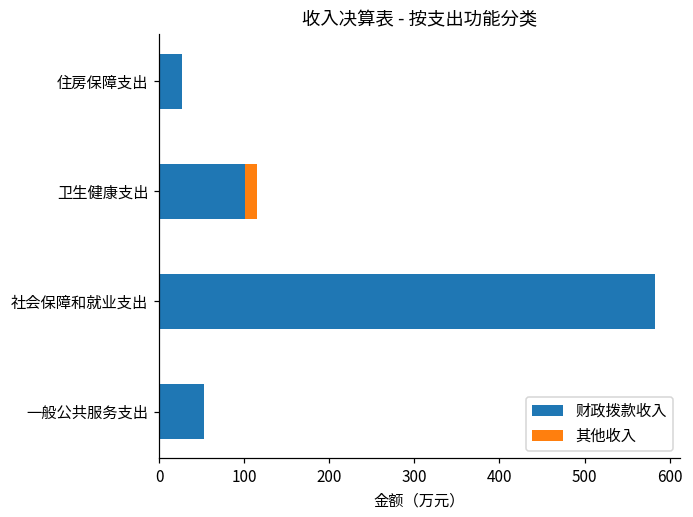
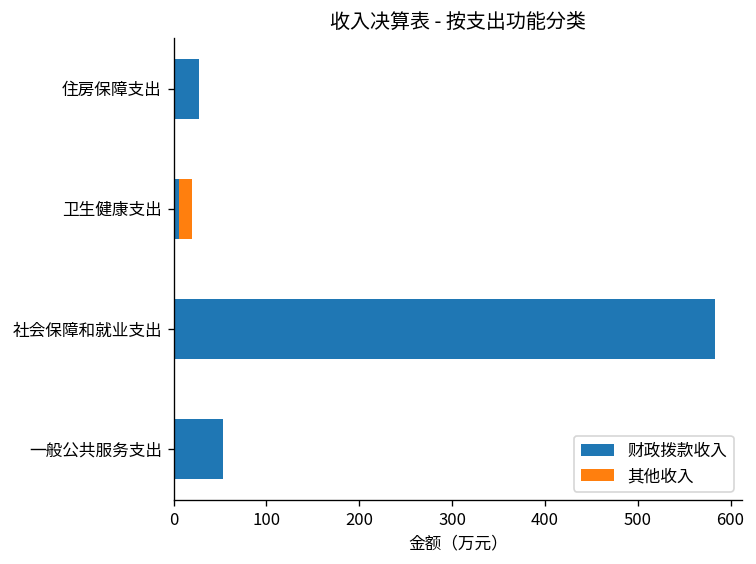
  {
    "财政拨款收入": {
      "住房保障支出": 30,
-     "卫生健康支出": 100,
+     "卫生健康支出": 10,
      "社会保障和就业支出": 580,
      "一般公共服务支出": 50
    },
    "其他收入": {
      "住房保障支出": 0,
      "卫生健康支出": 10,
      "一般公共服务支出": 0
    }
  }
